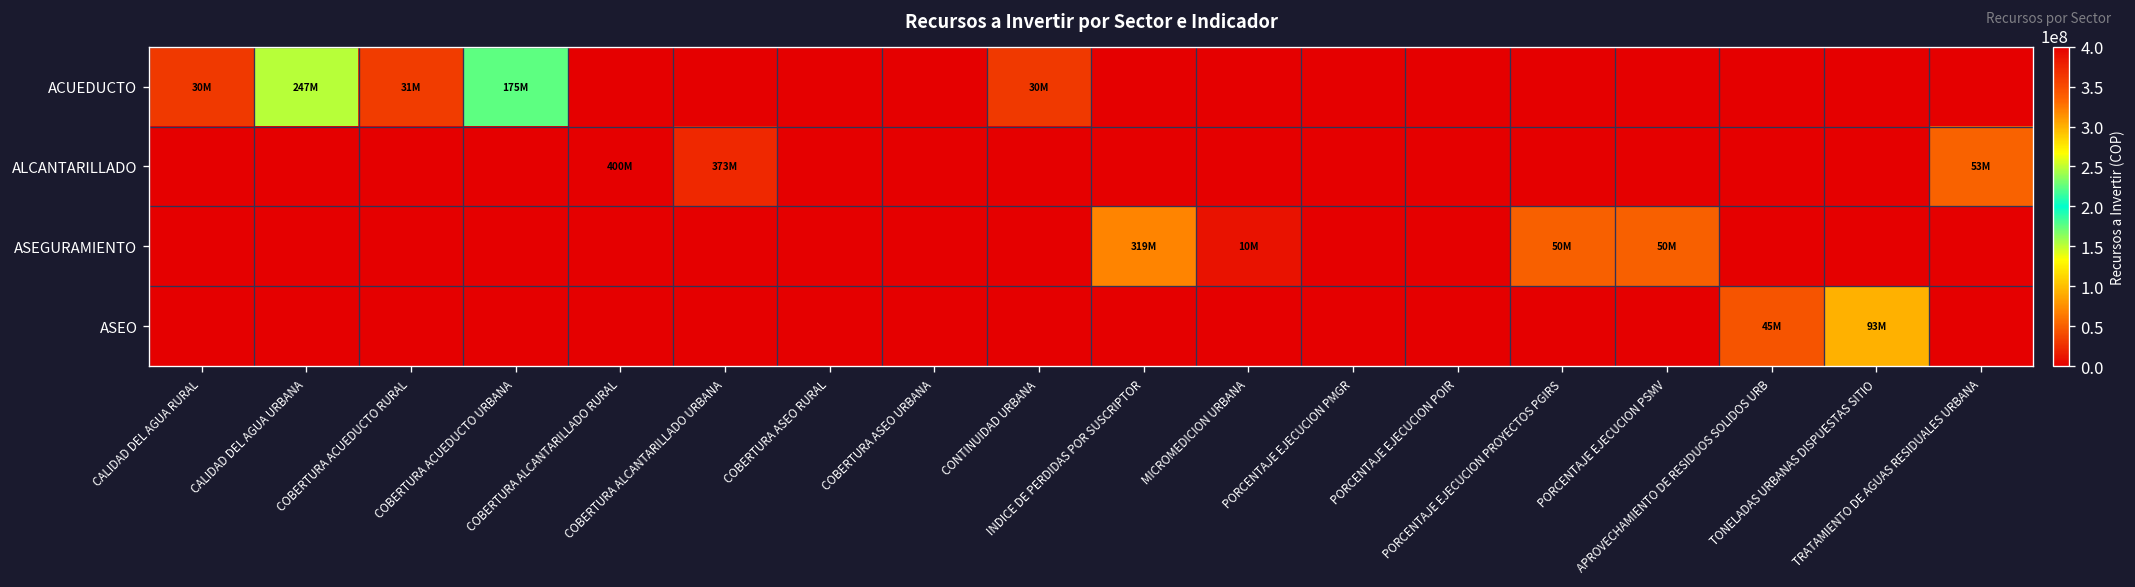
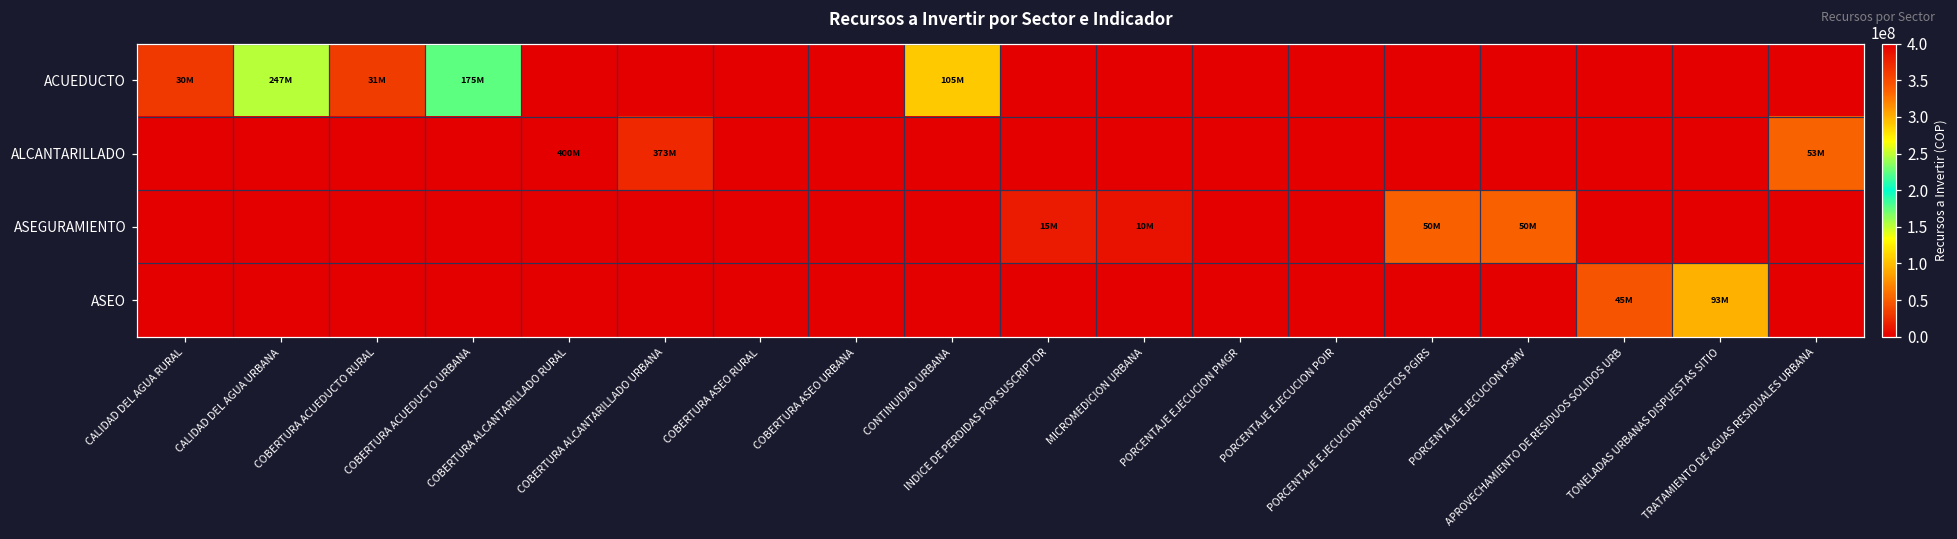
  {
    "ACUEDUCTO": {
      "CALIDAD DEL AGUA RURAL": "30M",
      "CALIDAD DEL AGUA URBANA": "247M",
      "COBERTURA ACUEDUCTO RURAL": "31M",
      "COBERTURA ACUEDUCTO URBANA": "175M",
-     "CONTINUIDAD URBANA": "30M"
+     "CONTINUIDAD URBANA": "105M"
    },
    "ALCANTARILLADO": {
      "COBERTURA ALCANTARILLADO RURAL": "400M",
      "COBERTURA ALCANTARILLADO URBANA": "373M",
      "TRATAMIENTO DE AGUAS RESIDUALES URBANA": "53M"
    },
    "ASEGURAMIENTO": {
-     "INDICE DE PERDIDAS POR SUSCRIPTOR": "319M",
+     "INDICE DE PERDIDAS POR SUSCRIPTOR": "15M",
      "MICROMEDICION URBANA": "10M",
      "PORCENTAJE EJECUCION PROYECTOS PGIRS": "50M",
      "PORCENTAJE EJECUCION PSMV": "50M"
    },
    "ASEO": {
      "APROVECHAMIENTO DE RESIDUOS SOLIDOS URB": "45M",
      "TONELADAS URBANAS DISPUESTAS SITIO": "93M"
    }
  }
